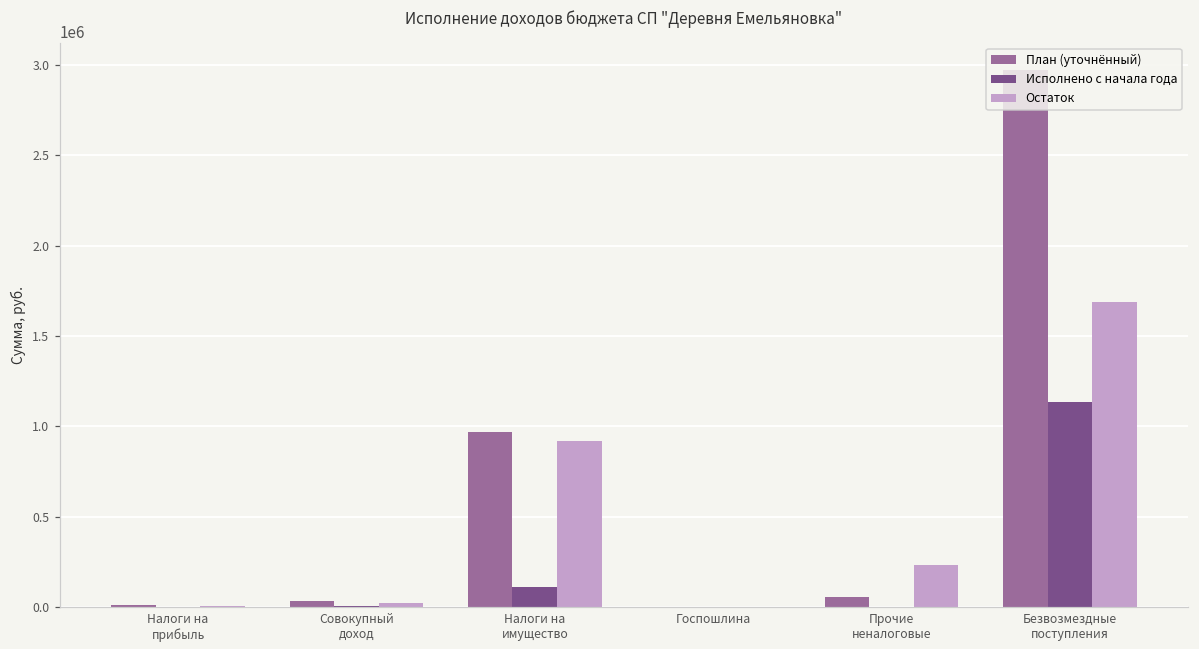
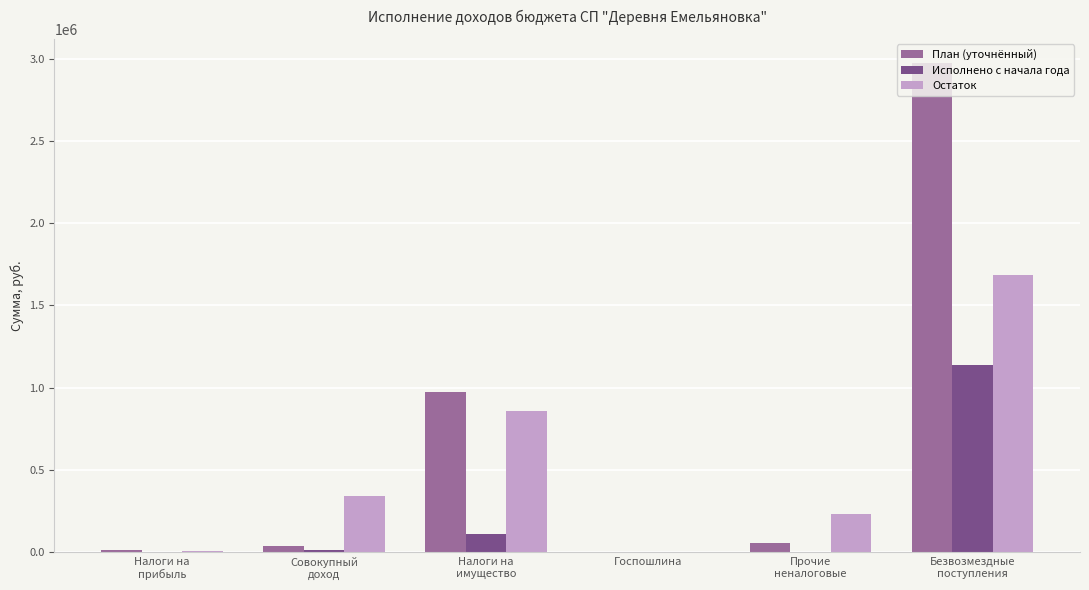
  {
    "Остаток": {
-     "Совокупный доход": 20000,
-     "Налоги на имущество": 920000,
+     "Совокупный доход": 340000,
+     "Налоги на имущество": 860000,
      "Прочие неналоговые": 230000,
      "Безвозмездные поступления": 1690000
    }
  }
